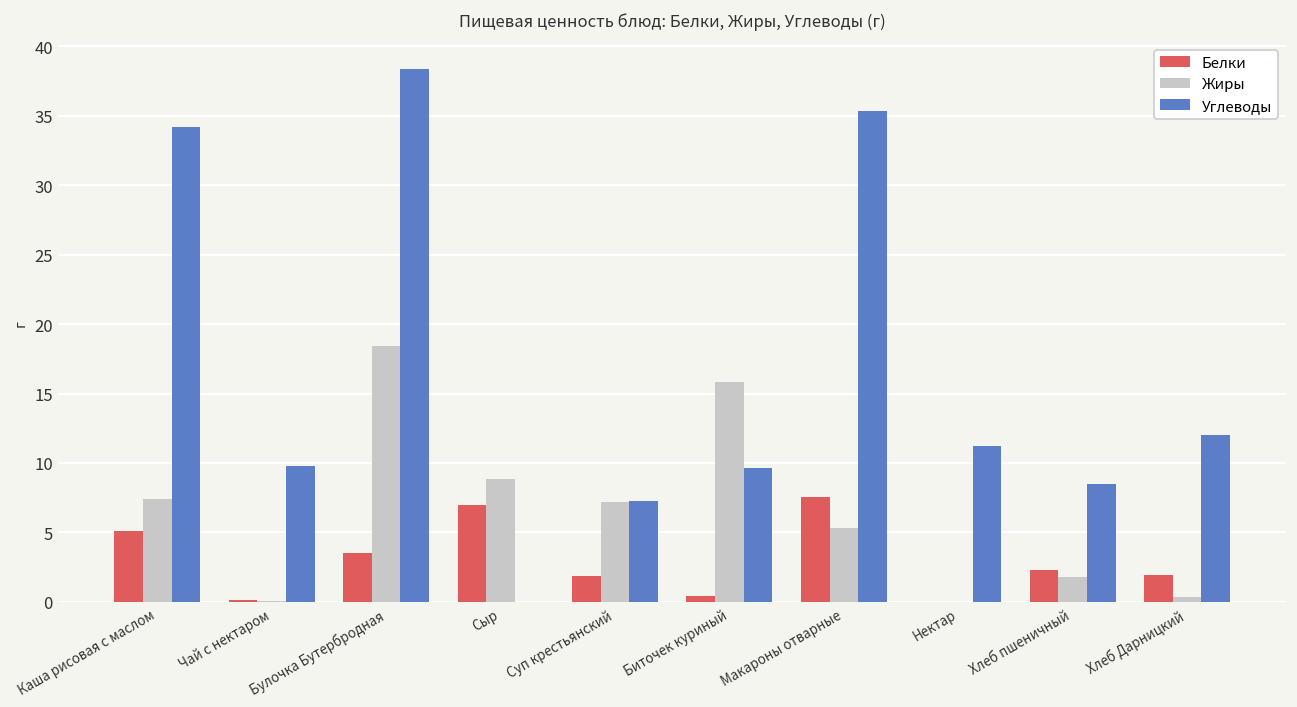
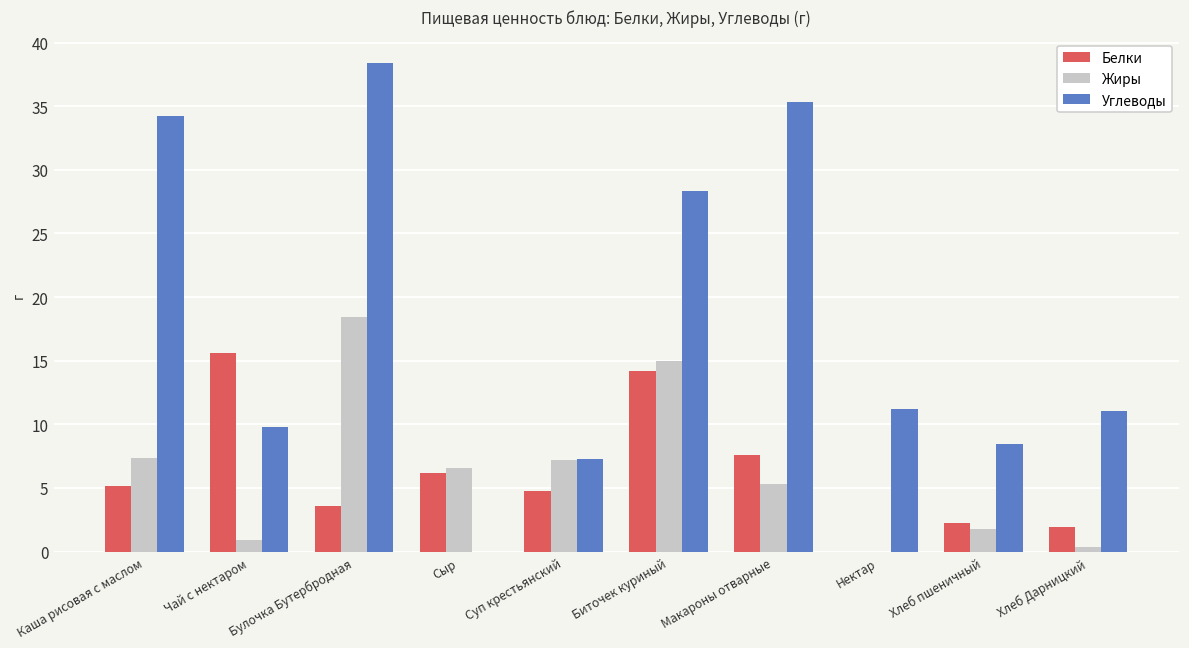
  {
    "Белки": {
      "Каша рисовая с маслом": 5.1,
-     "Чай с нектаром": 0.1,
+     "Чай с нектаром": 15.6,
      "Булочка Бутербродная": 3.6,
-     "Сыр": 7.0,
-     "Суп крестьянский": 1.9,
-     "Биточек куриный": 0.4,
+     "Сыр": 6.2,
+     "Суп крестьянский": 4.8,
+     "Биточек куриный": 14.2,
      "Макароны отварные": 7.6,
      "Нектар": 0.0,
      "Хлеб пшеничный": 2.3,
      "Хлеб Дарницкий": 2.0
    },
    "Жиры": {
      "Каша рисовая с маслом": 7.4,
-     "Чай с нектаром": 0.0,
+     "Чай с нектаром": 0.9,
      "Булочка Бутербродная": 18.4,
-     "Сыр": 8.9,
+     "Сыр": 6.5,
      "Суп крестьянский": 7.2,
-     "Биточек куриный": 15.8,
+     "Биточек куриный": 15.0,
      "Макароны отварные": 5.3,
      "Нектар": 0.0,
      "Хлеб пшеничный": 1.8,
      "Хлеб Дарницкий": 0.4
    },
    "Углеводы": {
      "Каша рисовая с маслом": 34.2,
      "Чай с нектаром": 9.8,
      "Булочка Бутербродная": 38.4,
      "Сыр": 0.0,
      "Суп крестьянский": 7.3,
-     "Биточек куриный": 9.7,
+     "Биточек куриный": 28.3,
      "Макароны отварные": 35.3,
      "Нектар": 11.2,
      "Хлеб пшеничный": 8.5,
-     "Хлеб Дарницкий": 12.0
+     "Хлеб Дарницкий": 11.0
    }
  }
